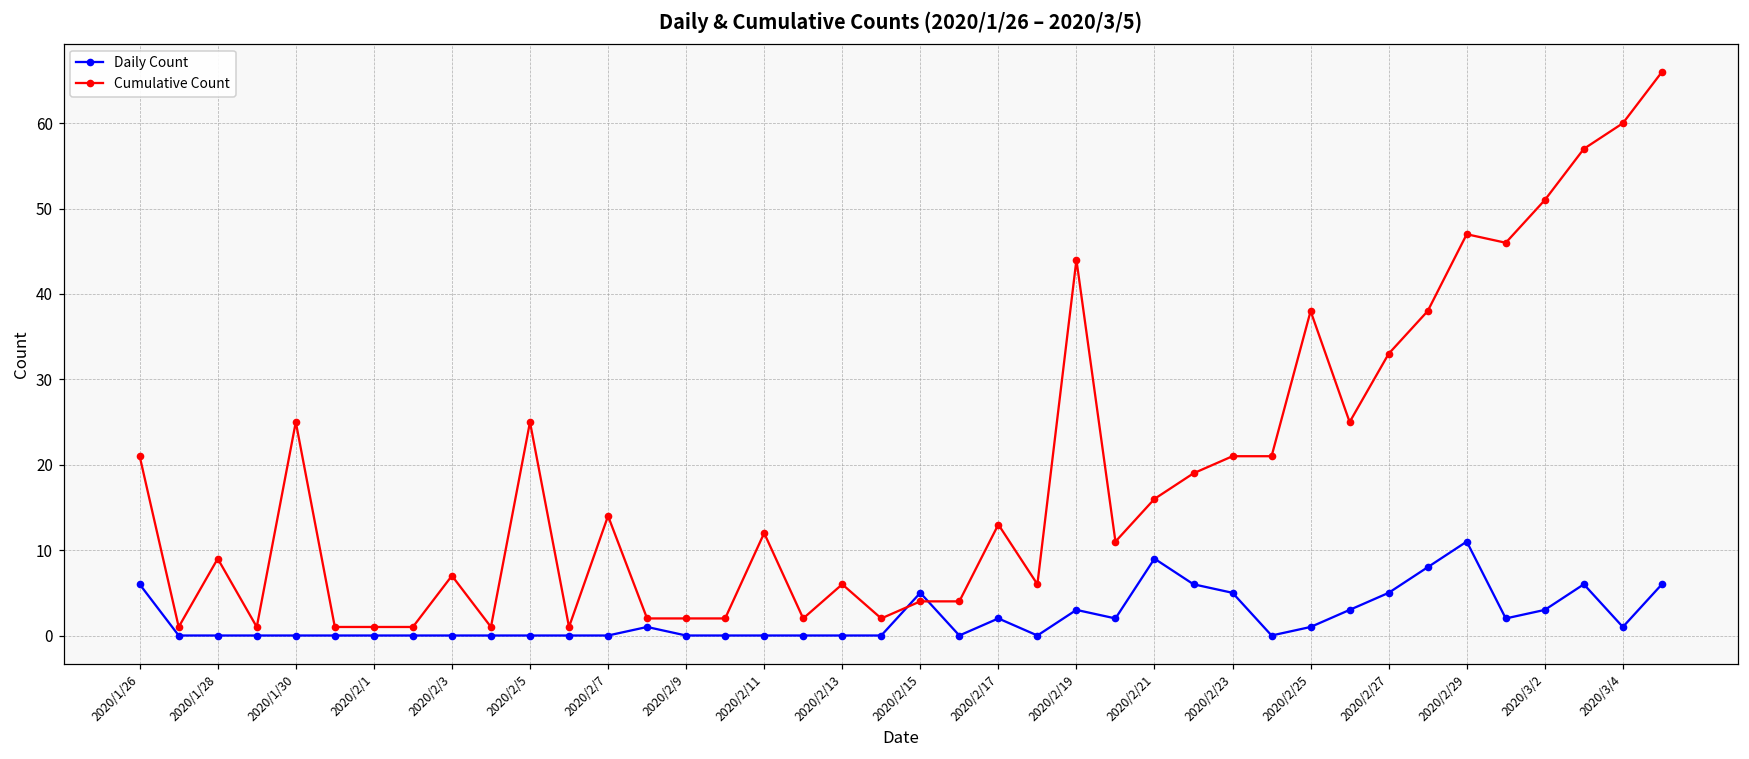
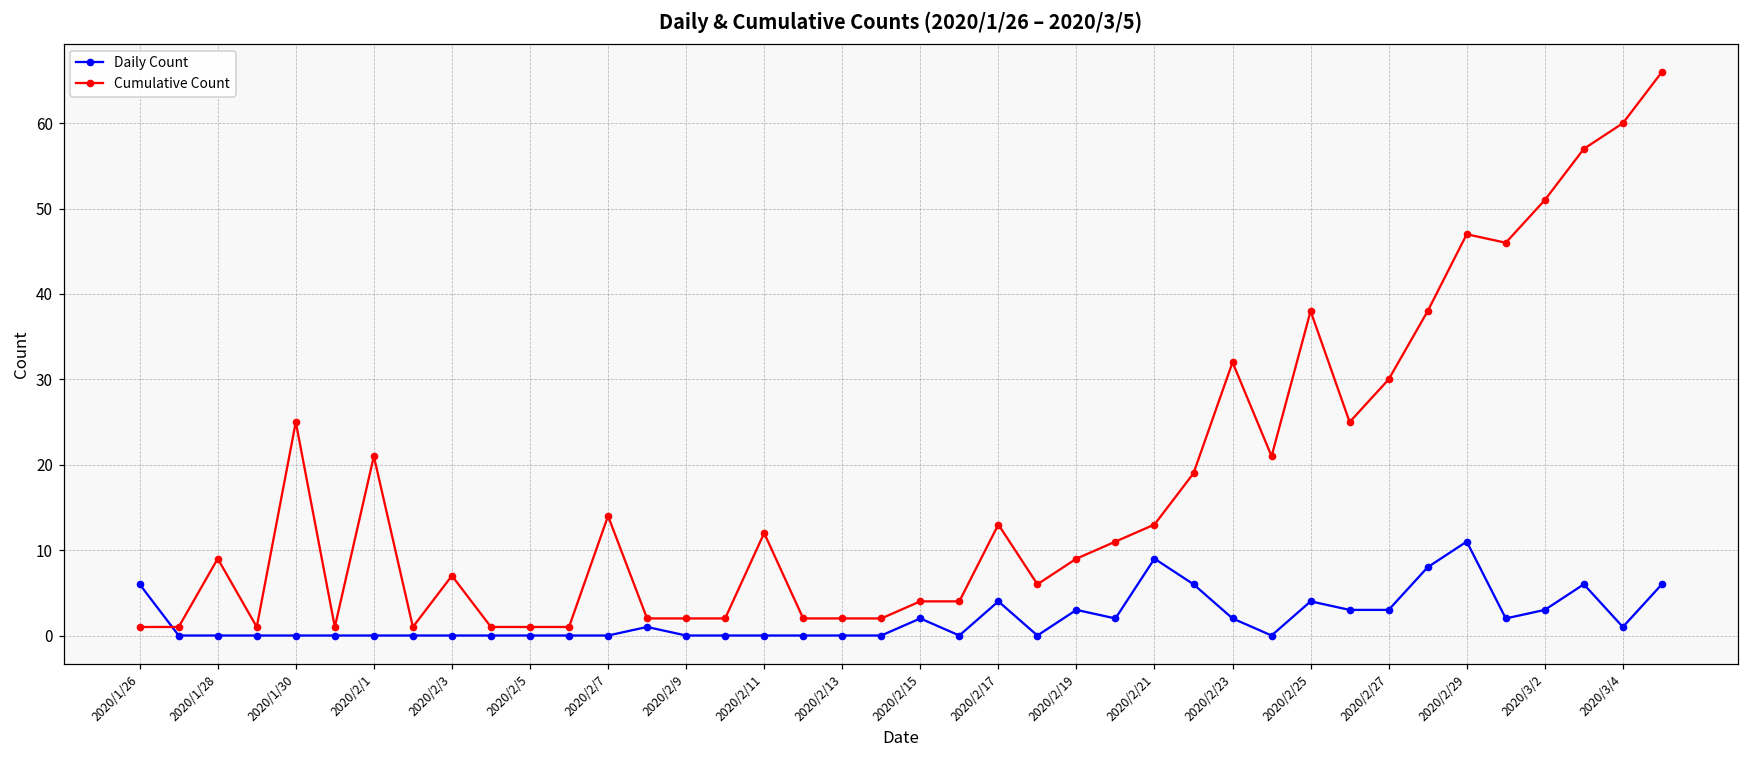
  {
    "Daily Count": {
      "2020/1/26": 6,
      "2020/1/28": 0,
      "2020/1/30": 0,
      "2020/2/1": 0,
      "2020/2/3": 0,
      "2020/2/5": 0,
      "2020/2/7": 0,
      "2020/2/9": 0,
      "2020/2/11": 0,
      "2020/2/13": 0,
-     "2020/2/15": 5,
-     "2020/2/17": 2,
+     "2020/2/15": 2,
+     "2020/2/17": 4,
      "2020/2/19": 3,
      "2020/2/21": 9,
-     "2020/2/23": 5,
-     "2020/2/25": 1,
-     "2020/2/27": 5,
+     "2020/2/23": 2,
+     "2020/2/25": 4,
+     "2020/2/27": 3,
      "2020/2/29": 11,
      "2020/3/2": 3,
      "2020/3/4": 1
    },
    "Cumulative Count": {
-     "2020/1/26": 21,
+     "2020/1/26": 1,
      "2020/1/28": 9,
      "2020/1/30": 25,
-     "2020/2/1": 1,
+     "2020/2/1": 21,
      "2020/2/3": 7,
-     "2020/2/5": 25,
+     "2020/2/5": 1,
      "2020/2/7": 14,
      "2020/2/9": 2,
      "2020/2/11": 12,
-     "2020/2/13": 6,
+     "2020/2/13": 2,
      "2020/2/15": 4,
      "2020/2/17": 13,
-     "2020/2/19": 44,
-     "2020/2/21": 16,
-     "2020/2/23": 21,
+     "2020/2/19": 9,
+     "2020/2/21": 13,
+     "2020/2/23": 32,
      "2020/2/25": 38,
-     "2020/2/27": 33,
+     "2020/2/27": 30,
      "2020/2/29": 47,
      "2020/3/2": 51,
      "2020/3/4": 60
    }
  }
